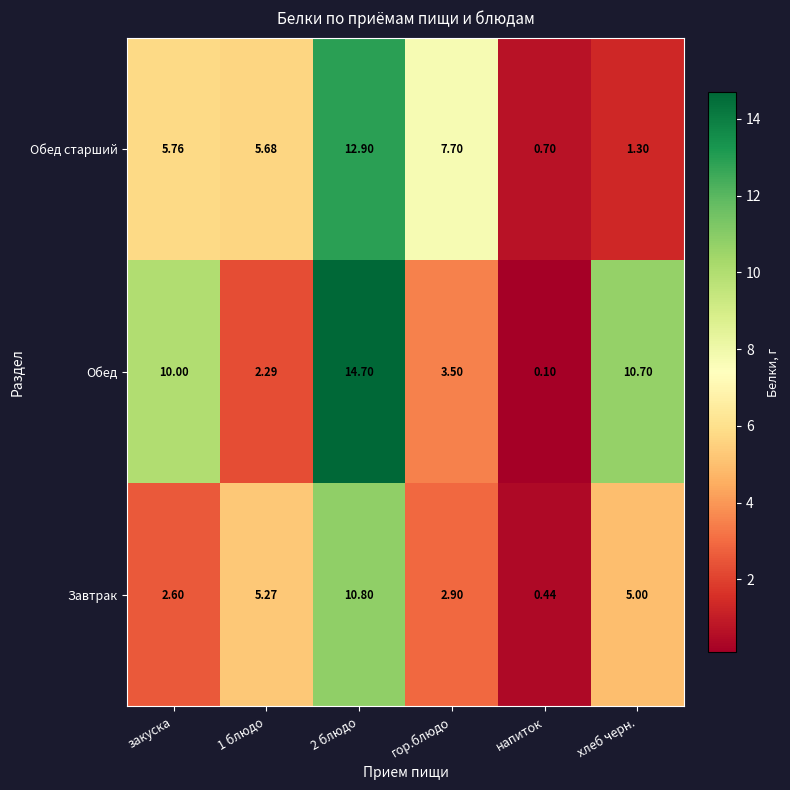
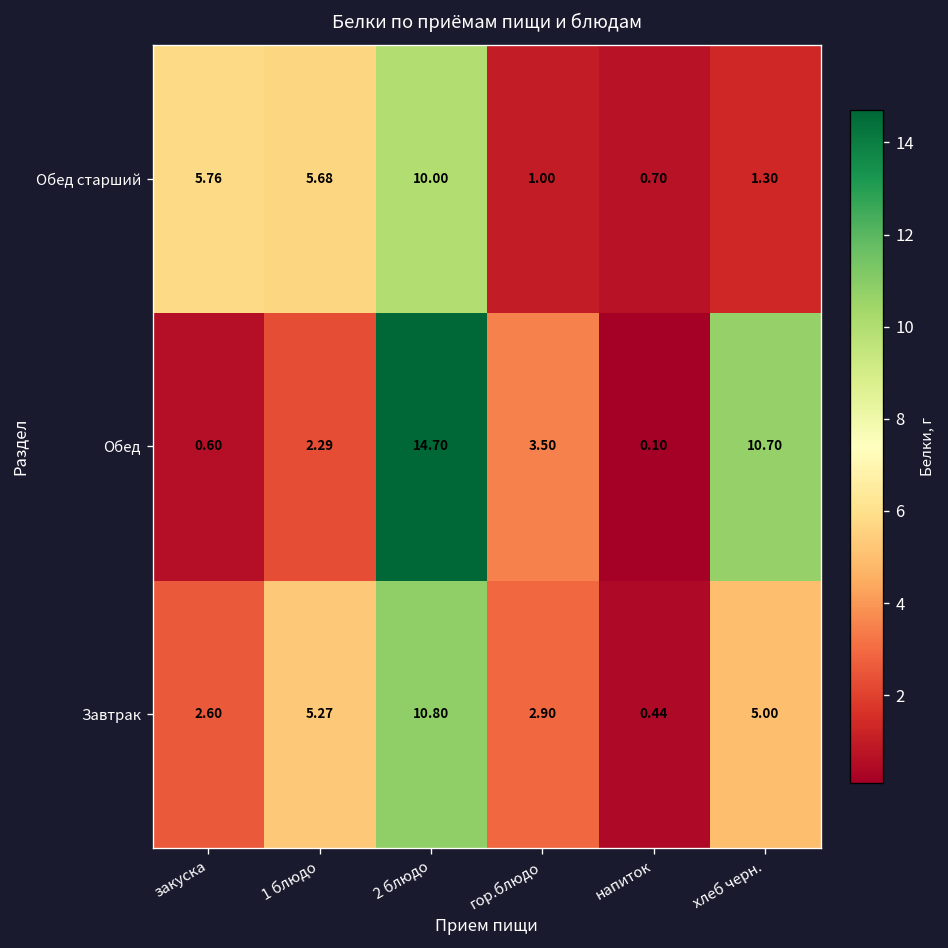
  {
    "Обед старший": {
      "закуска": 5.76,
      "1 блюдо": 5.68,
-     "2 блюдо": 12.90,
-     "гор.блюдо": 7.70,
+     "2 блюдо": 10.00,
+     "гор.блюдо": 1.00,
      "напиток": 0.70,
      "хлеб черн.": 1.30
    },
    "Обед": {
-     "закуска": 10.00,
+     "закуска": 0.60,
      "1 блюдо": 2.29,
      "2 блюдо": 14.70,
      "гор.блюдо": 3.50,
      "напиток": 0.10,
      "хлеб черн.": 10.70
    },
    "Завтрак": {
      "закуска": 2.60,
      "1 блюдо": 5.27,
      "2 блюдо": 10.80,
      "гор.блюдо": 2.90,
      "напиток": 0.44,
      "хлеб черн.": 5.00
    }
  }
